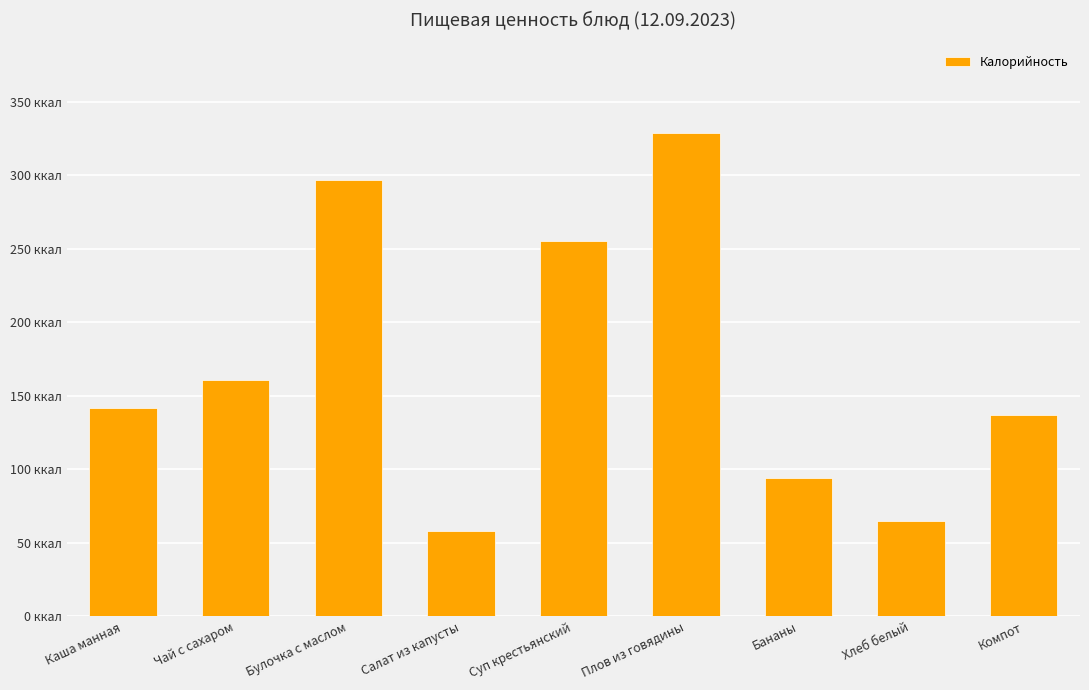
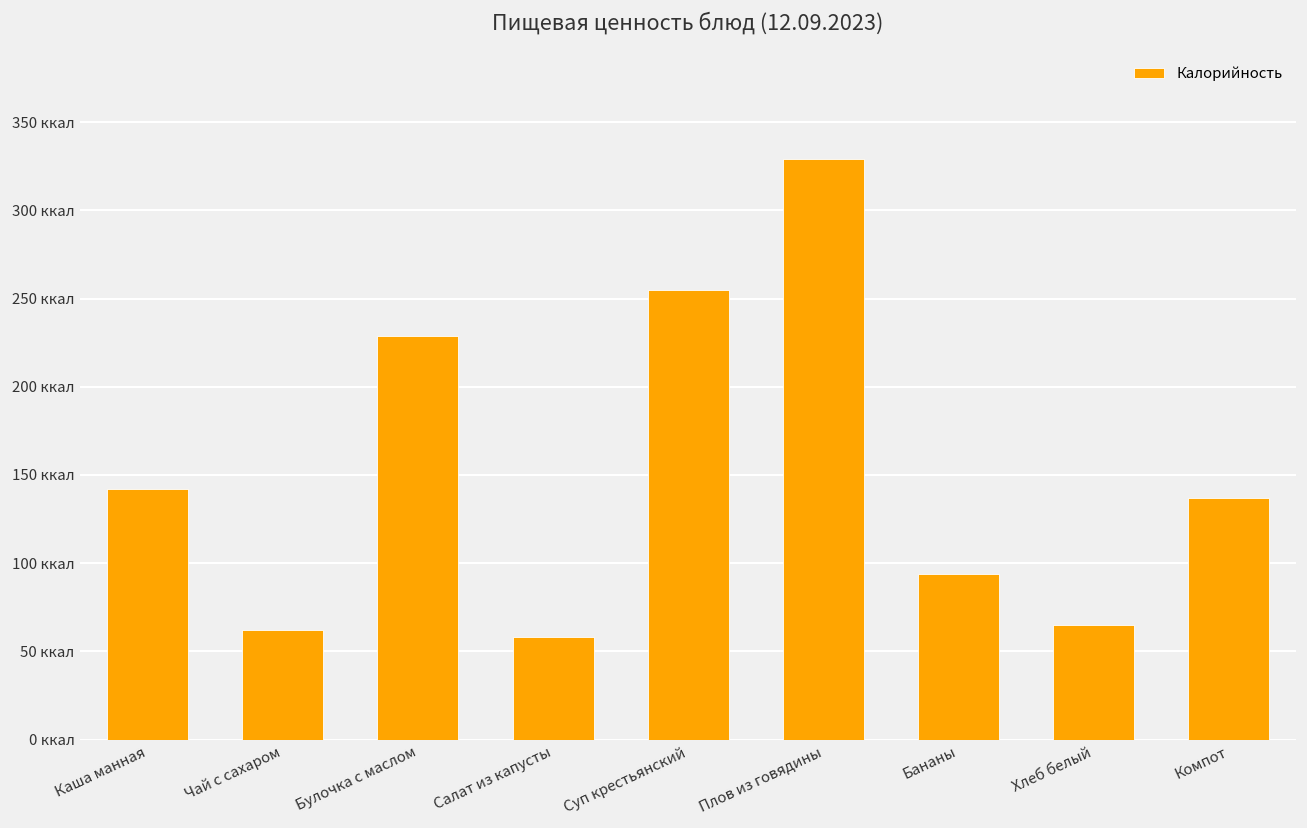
  {
    "Каша манная": "142 ккал",
-   "Чай с сахаром": "161 ккал",
-   "Булочка с маслом": "297 ккал",
+   "Чай с сахаром": "62 ккал",
+   "Булочка с маслом": "229 ккал",
    "Салат из капусты": "58 ккал",
    "Суп крестьянский": "255 ккал",
    "Плов из говядины": "329 ккал",
    "Бананы": "94 ккал",
    "Хлеб белый": "65 ккал",
    "Компот": "137 ккал"
  }
